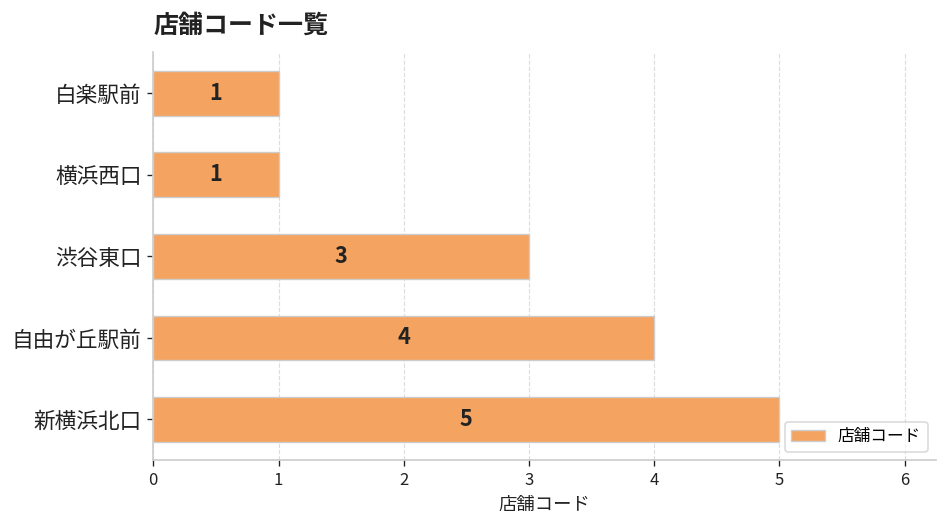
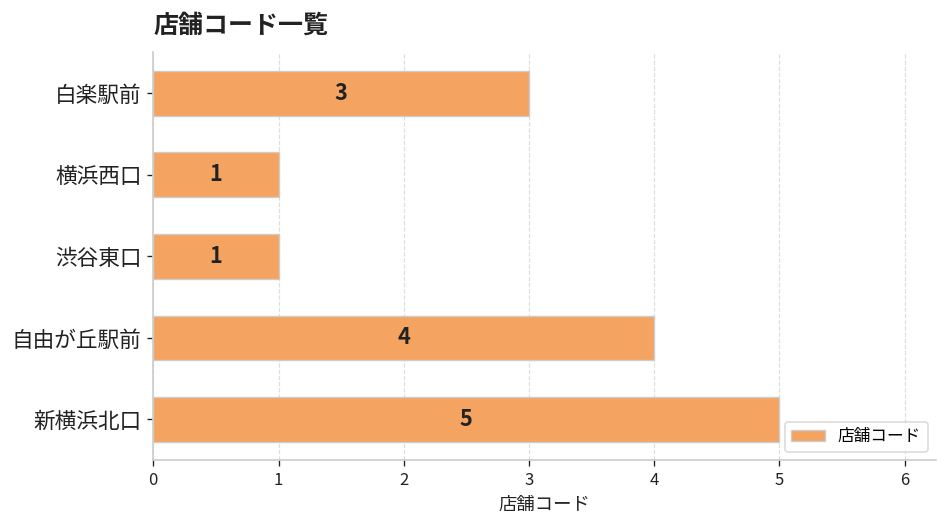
  {
-   "白楽駅前": 1,
+   "白楽駅前": 3,
    "横浜西口": 1,
-   "渋谷東口": 3,
+   "渋谷東口": 1,
    "自由が丘駅前": 4,
    "新横浜北口": 5
  }
